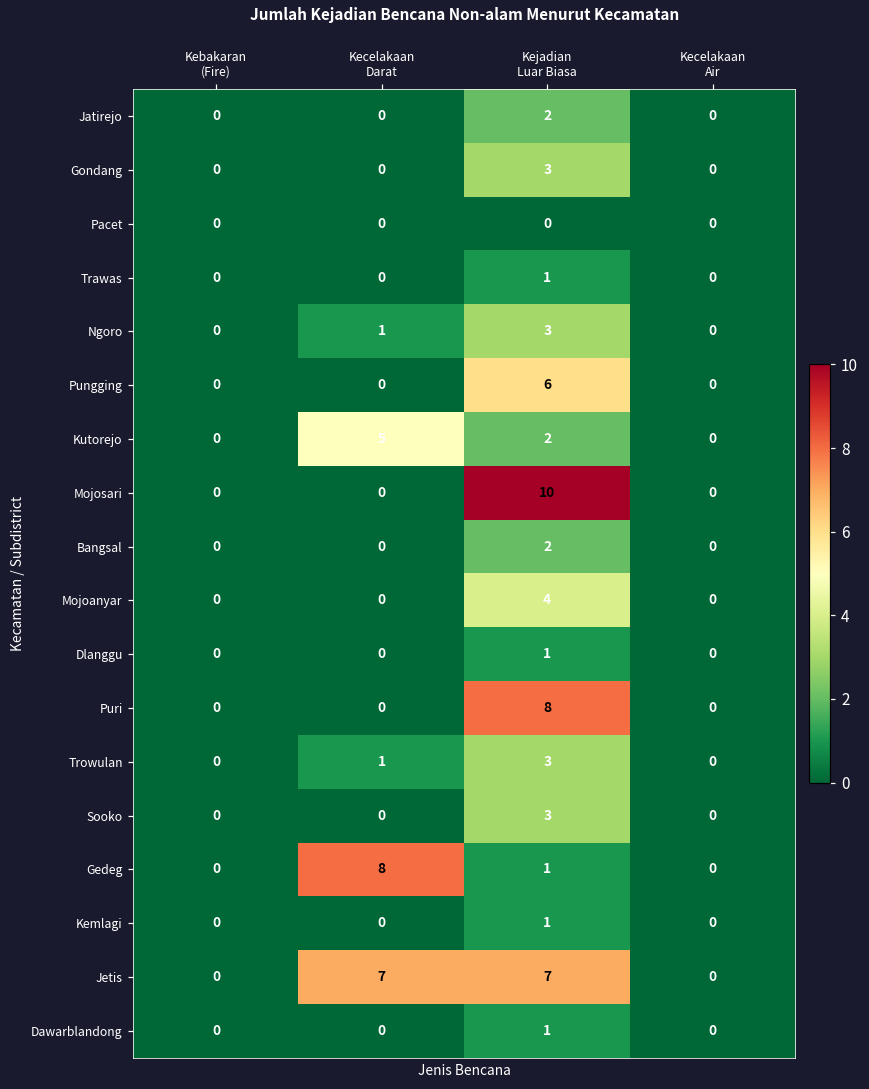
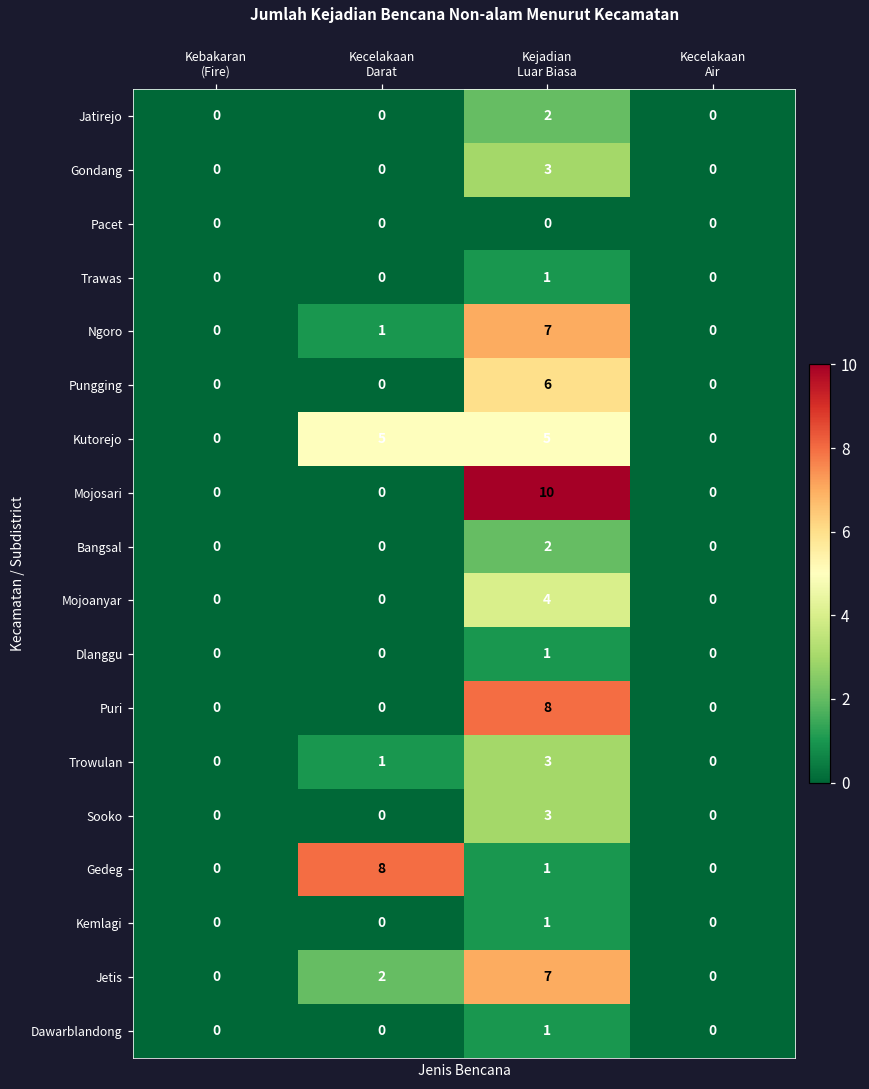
  {
    "Jatirejo": {
      "Kebakaran (Fire)": 0,
      "Kecelakaan Darat": 0,
      "Kejadian Luar Biasa": 2,
      "Kecelakaan Air": 0
    },
    "Gondang": {
      "Kebakaran (Fire)": 0,
      "Kecelakaan Darat": 0,
      "Kejadian Luar Biasa": 3,
      "Kecelakaan Air": 0
    },
    "Pacet": {
      "Kebakaran (Fire)": 0,
      "Kecelakaan Darat": 0,
      "Kejadian Luar Biasa": 0,
      "Kecelakaan Air": 0
    },
    "Trawas": {
      "Kebakaran (Fire)": 0,
      "Kecelakaan Darat": 0,
      "Kejadian Luar Biasa": 1,
      "Kecelakaan Air": 0
    },
    "Ngoro": {
      "Kebakaran (Fire)": 0,
      "Kecelakaan Darat": 1,
-     "Kejadian Luar Biasa": 3,
+     "Kejadian Luar Biasa": 7,
      "Kecelakaan Air": 0
    },
    "Pungging": {
      "Kebakaran (Fire)": 0,
      "Kecelakaan Darat": 0,
      "Kejadian Luar Biasa": 6,
      "Kecelakaan Air": 0
    },
    "Kutorejo": {
      "Kebakaran (Fire)": 0,
      "Kecelakaan Darat": 5,
-     "Kejadian Luar Biasa": 2,
+     "Kejadian Luar Biasa": 5,
      "Kecelakaan Air": 0
    },
    "Mojosari": {
      "Kebakaran (Fire)": 0,
      "Kecelakaan Darat": 0,
      "Kejadian Luar Biasa": 10,
      "Kecelakaan Air": 0
    },
    "Bangsal": {
      "Kebakaran (Fire)": 0,
      "Kecelakaan Darat": 0,
      "Kejadian Luar Biasa": 2,
      "Kecelakaan Air": 0
    },
    "Mojoanyar": {
      "Kebakaran (Fire)": 0,
      "Kecelakaan Darat": 0,
      "Kejadian Luar Biasa": 4,
      "Kecelakaan Air": 0
    },
    "Dlanggu": {
      "Kebakaran (Fire)": 0,
      "Kecelakaan Darat": 0,
      "Kejadian Luar Biasa": 1,
      "Kecelakaan Air": 0
    },
    "Puri": {
      "Kebakaran (Fire)": 0,
      "Kecelakaan Darat": 0,
      "Kejadian Luar Biasa": 8,
      "Kecelakaan Air": 0
    },
    "Trowulan": {
      "Kebakaran (Fire)": 0,
      "Kecelakaan Darat": 1,
      "Kejadian Luar Biasa": 3,
      "Kecelakaan Air": 0
    },
    "Sooko": {
      "Kebakaran (Fire)": 0,
      "Kecelakaan Darat": 0,
      "Kejadian Luar Biasa": 3,
      "Kecelakaan Air": 0
    },
    "Gedeg": {
      "Kebakaran (Fire)": 0,
      "Kecelakaan Darat": 8,
      "Kejadian Luar Biasa": 1,
      "Kecelakaan Air": 0
    },
    "Kemlagi": {
      "Kebakaran (Fire)": 0,
      "Kecelakaan Darat": 0,
      "Kejadian Luar Biasa": 1,
      "Kecelakaan Air": 0
    },
    "Jetis": {
      "Kebakaran (Fire)": 0,
-     "Kecelakaan Darat": 7,
+     "Kecelakaan Darat": 2,
      "Kejadian Luar Biasa": 7,
      "Kecelakaan Air": 0
    },
    "Dawarblandong": {
      "Kebakaran (Fire)": 0,
      "Kecelakaan Darat": 0,
      "Kejadian Luar Biasa": 1,
      "Kecelakaan Air": 0
    }
  }
